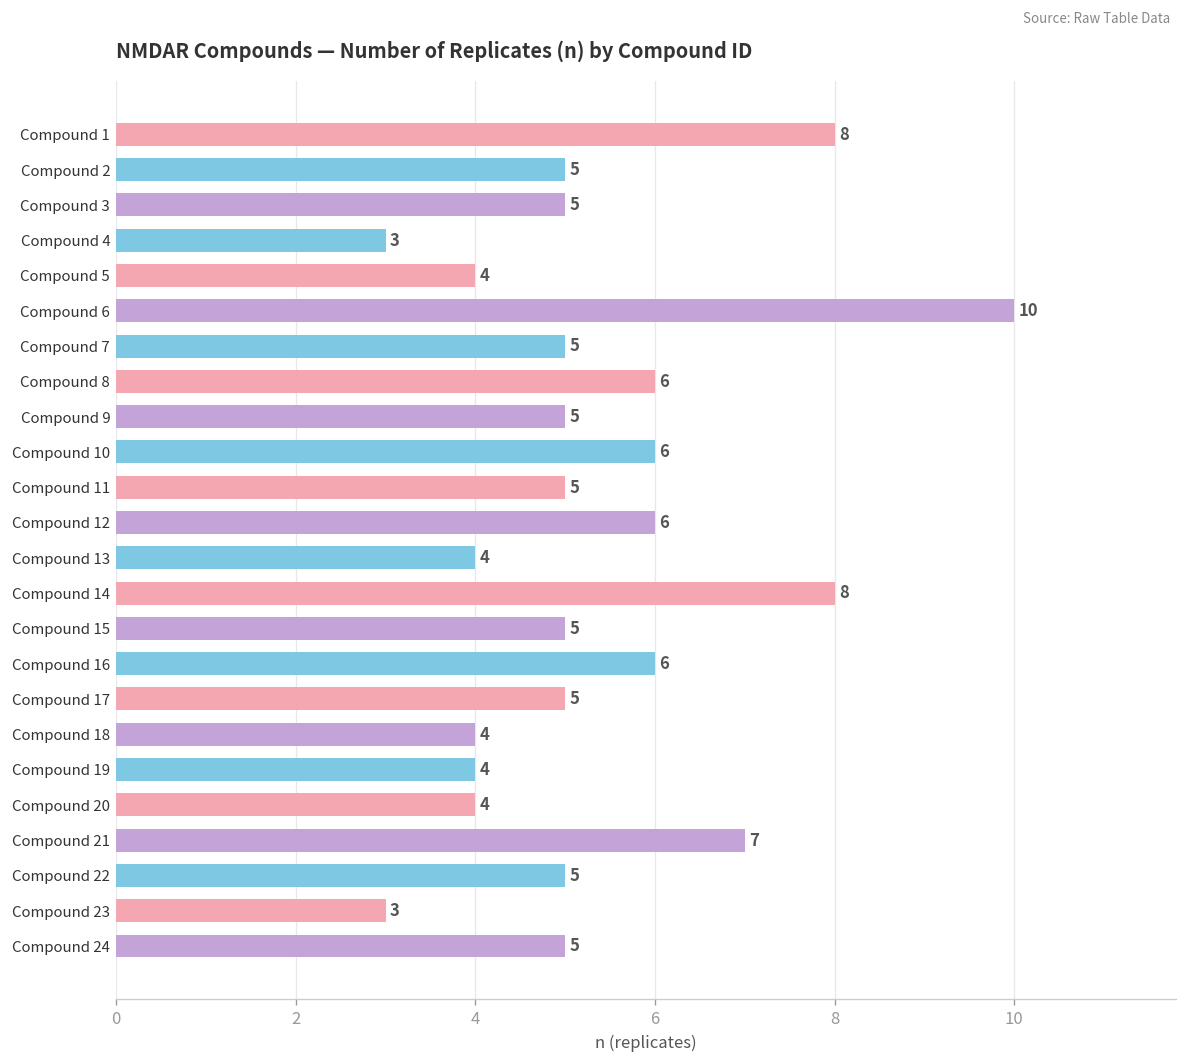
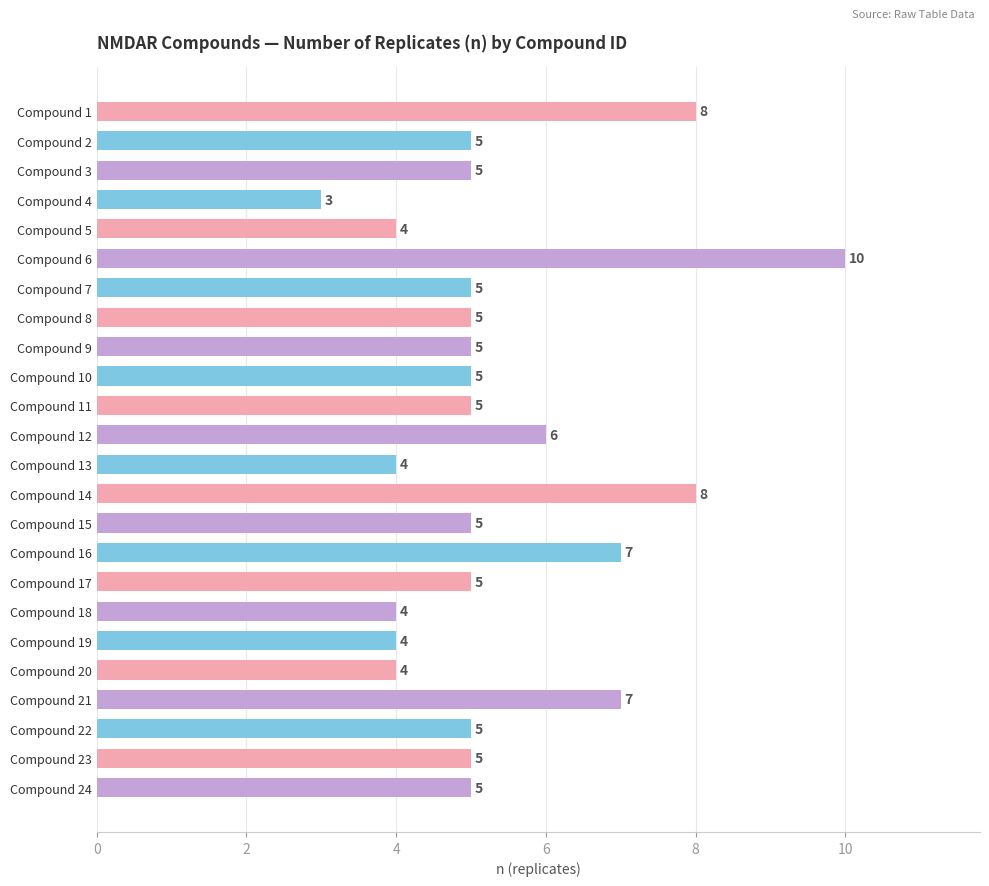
  {
    "Compound 1": 8,
    "Compound 2": 5,
    "Compound 3": 5,
    "Compound 4": 3,
    "Compound 5": 4,
    "Compound 6": 10,
    "Compound 7": 5,
-   "Compound 8": 6,
+   "Compound 8": 5,
    "Compound 9": 5,
-   "Compound 10": 6,
+   "Compound 10": 5,
    "Compound 11": 5,
    "Compound 12": 6,
    "Compound 13": 4,
    "Compound 14": 8,
    "Compound 15": 5,
-   "Compound 16": 6,
+   "Compound 16": 7,
    "Compound 17": 5,
    "Compound 18": 4,
    "Compound 19": 4,
    "Compound 20": 4,
    "Compound 21": 7,
    "Compound 22": 5,
-   "Compound 23": 3,
+   "Compound 23": 5,
    "Compound 24": 5
  }
